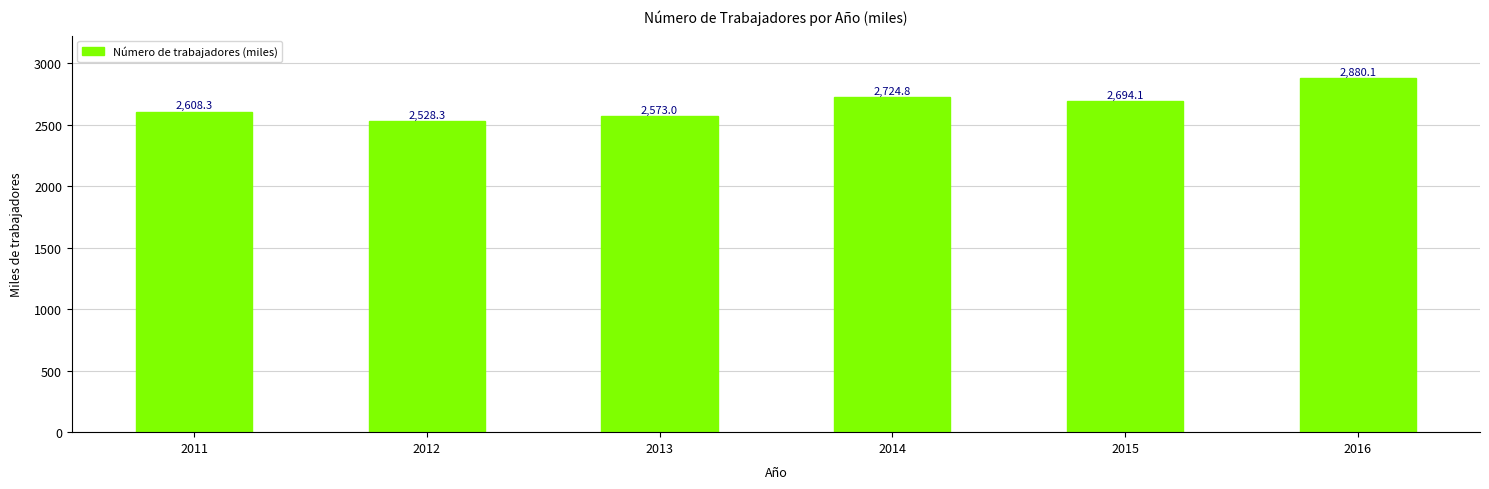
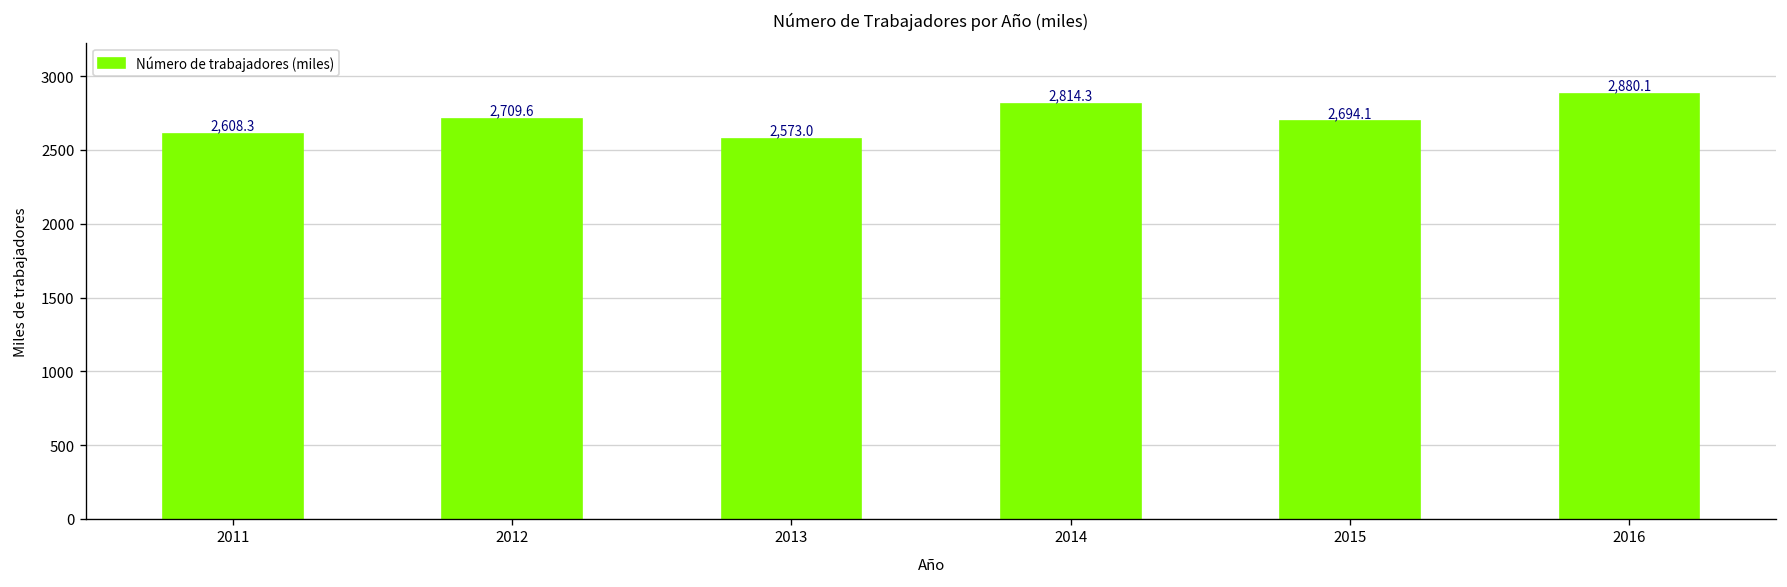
  {
    "2011": "2,608.3",
-   "2012": "2,528.3",
+   "2012": "2,709.6",
    "2013": "2,573.0",
-   "2014": "2,724.8",
+   "2014": "2,814.3",
    "2015": "2,694.1",
    "2016": "2,880.1"
  }
